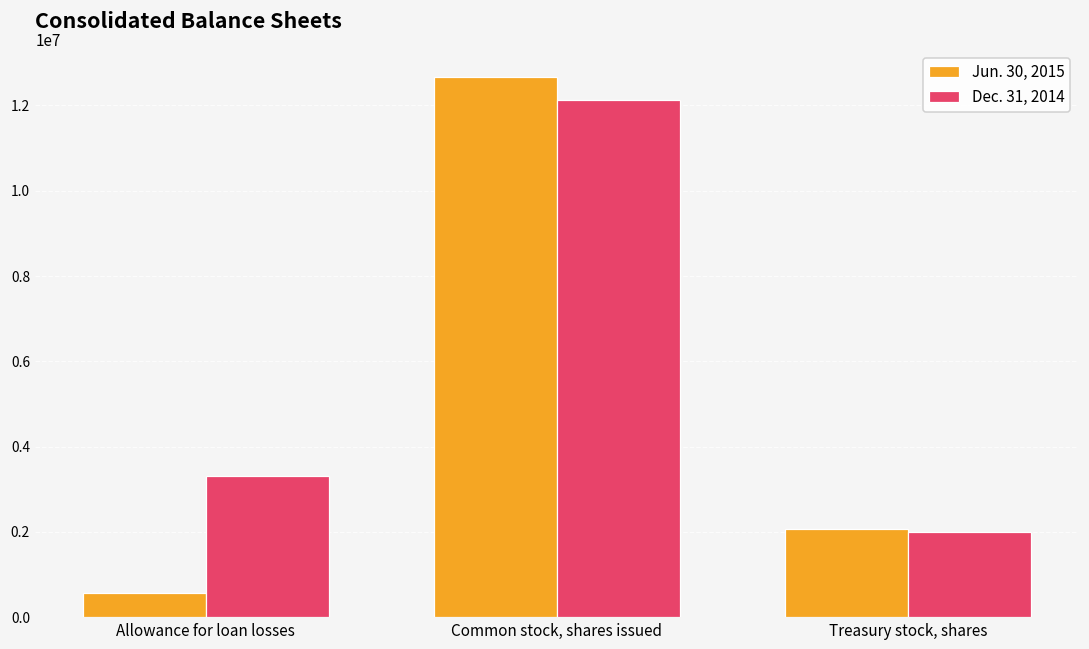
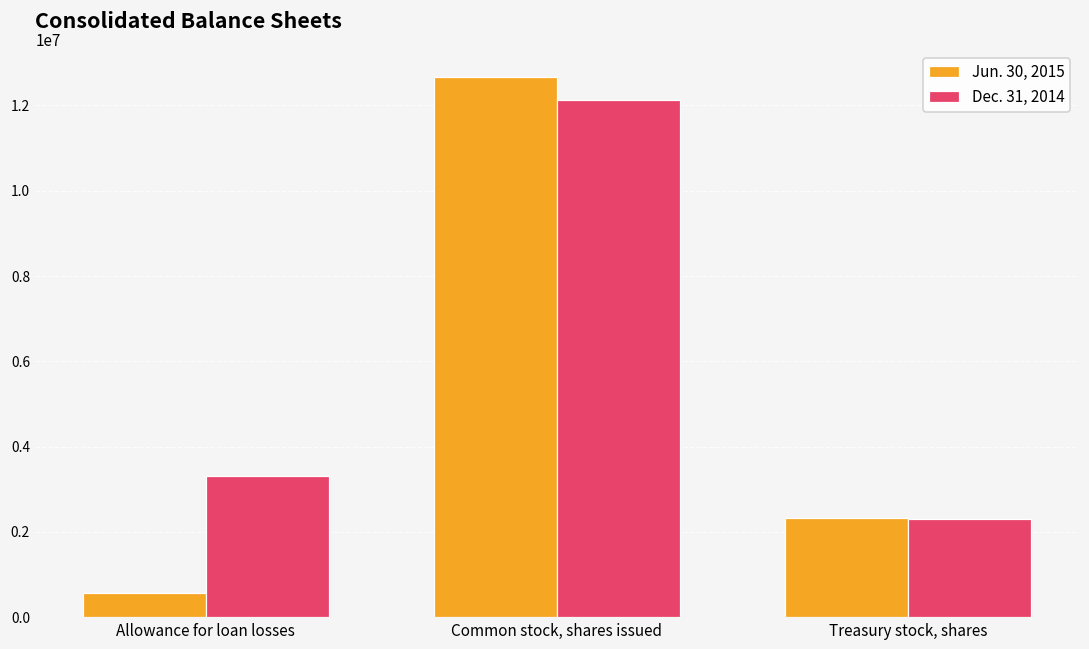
  {
    "Jun. 30, 2015": {
      "Allowance for loan losses": 600000,
      "Common stock, shares issued": 12700000,
-     "Treasury stock, shares": 2100000
+     "Treasury stock, shares": 2300000
    },
    "Dec. 31, 2014": {
      "Allowance for loan losses": 3300000,
      "Common stock, shares issued": 12100000,
-     "Treasury stock, shares": 2000000
+     "Treasury stock, shares": 2300000
    }
  }
